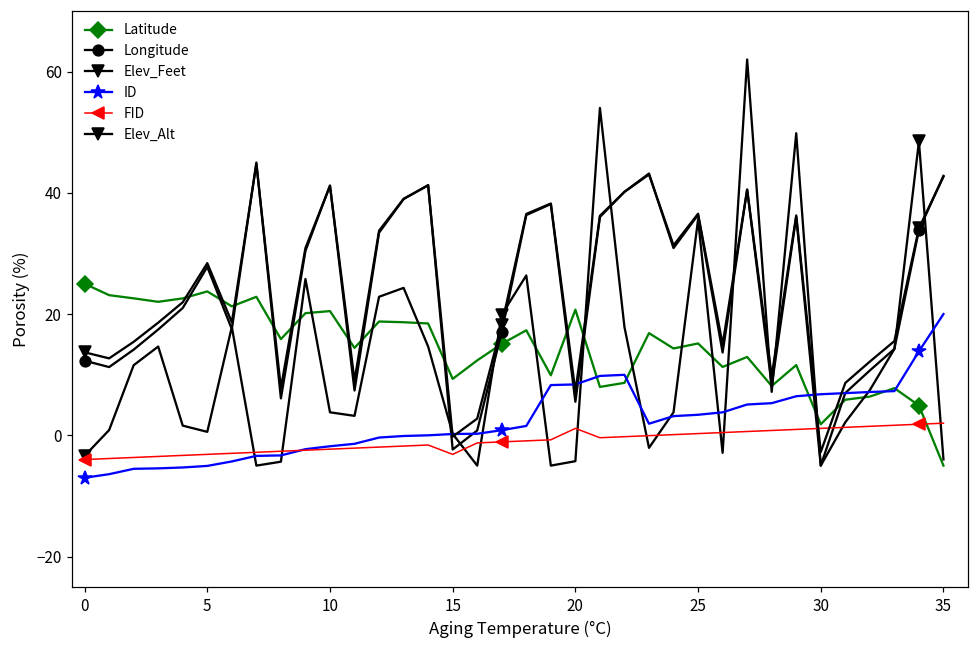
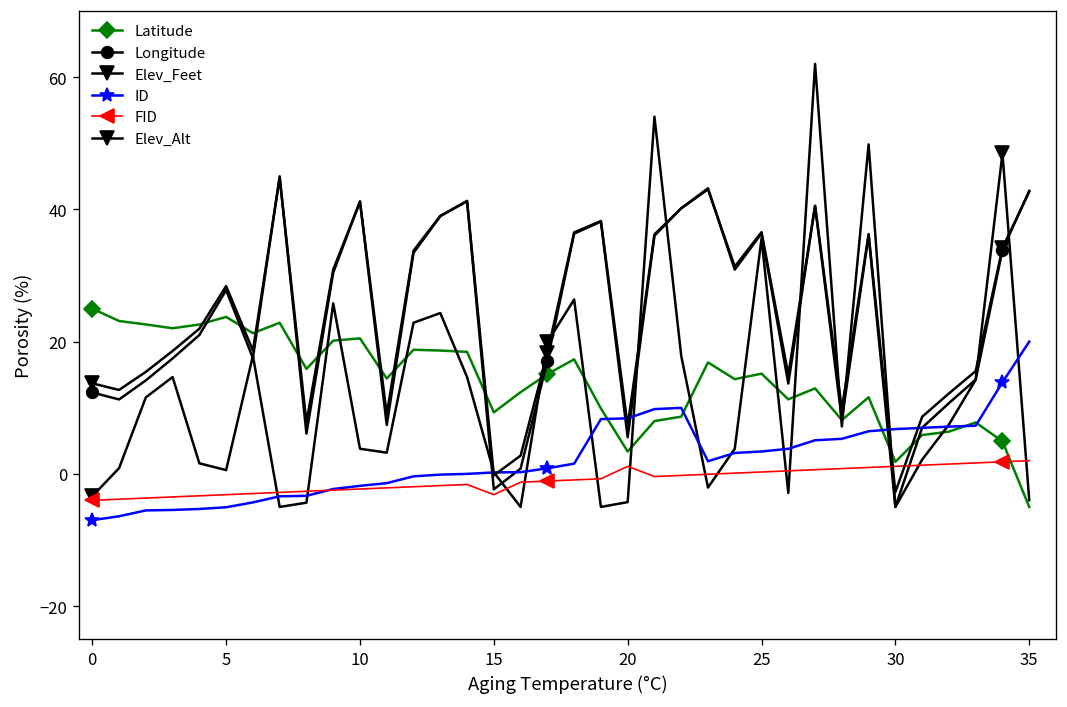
  {
    "Latitude": {
      "0": 25,
      "5": 24,
      "10": 20,
      "15": 9,
-     "20": 21,
+     "20": 3,
      "25": 15,
      "30": 2,
      "35": -5
    },
    "ID": {
      "0": -7,
      "5": -5,
      "10": -2,
      "20": 8,
      "25": 3,
      "30": 7,
      "35": 20
    },
    "FID": {
      "0": -4,
      "5": -3,
      "10": -2,
      "15": -3,
      "20": 1,
      "25": 0,
      "30": 1,
      "35": 2
    }
  }
